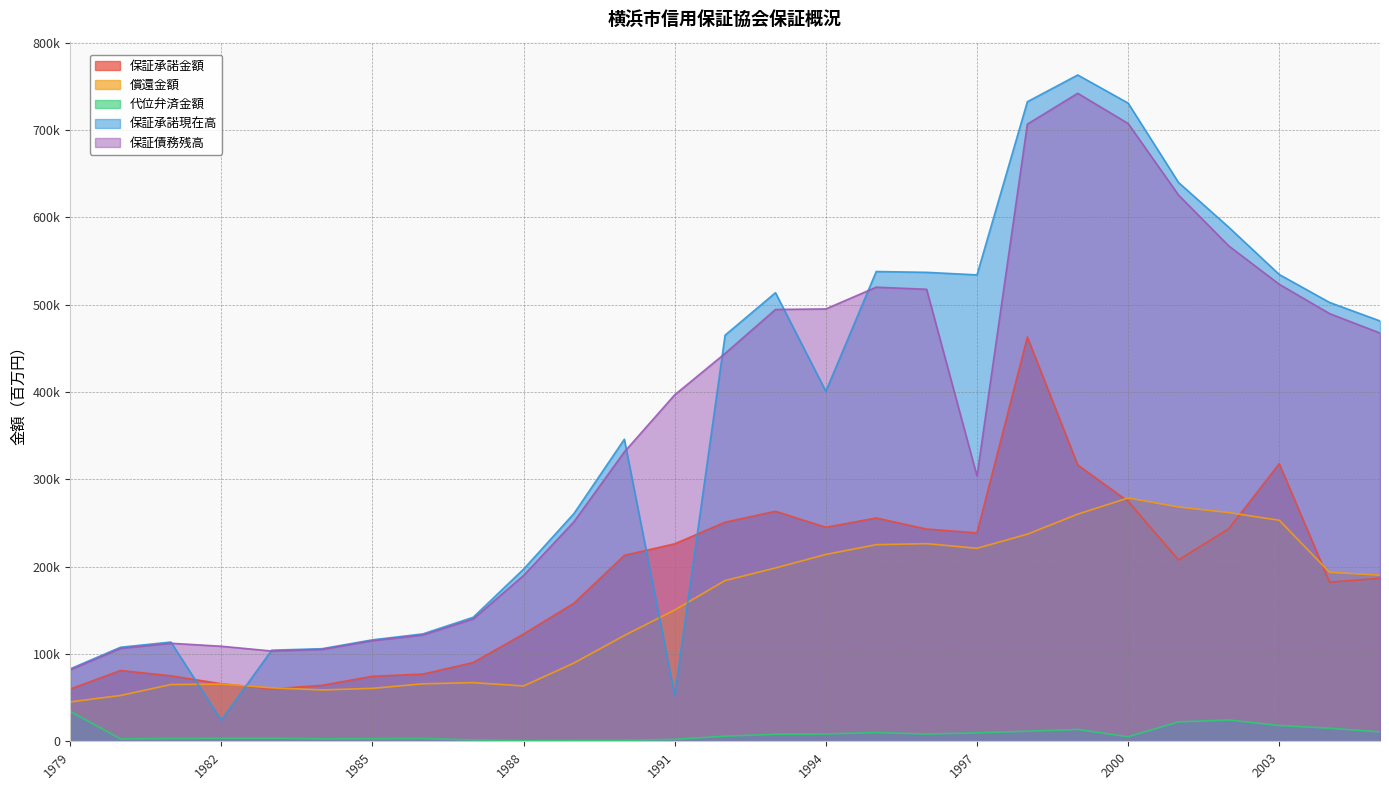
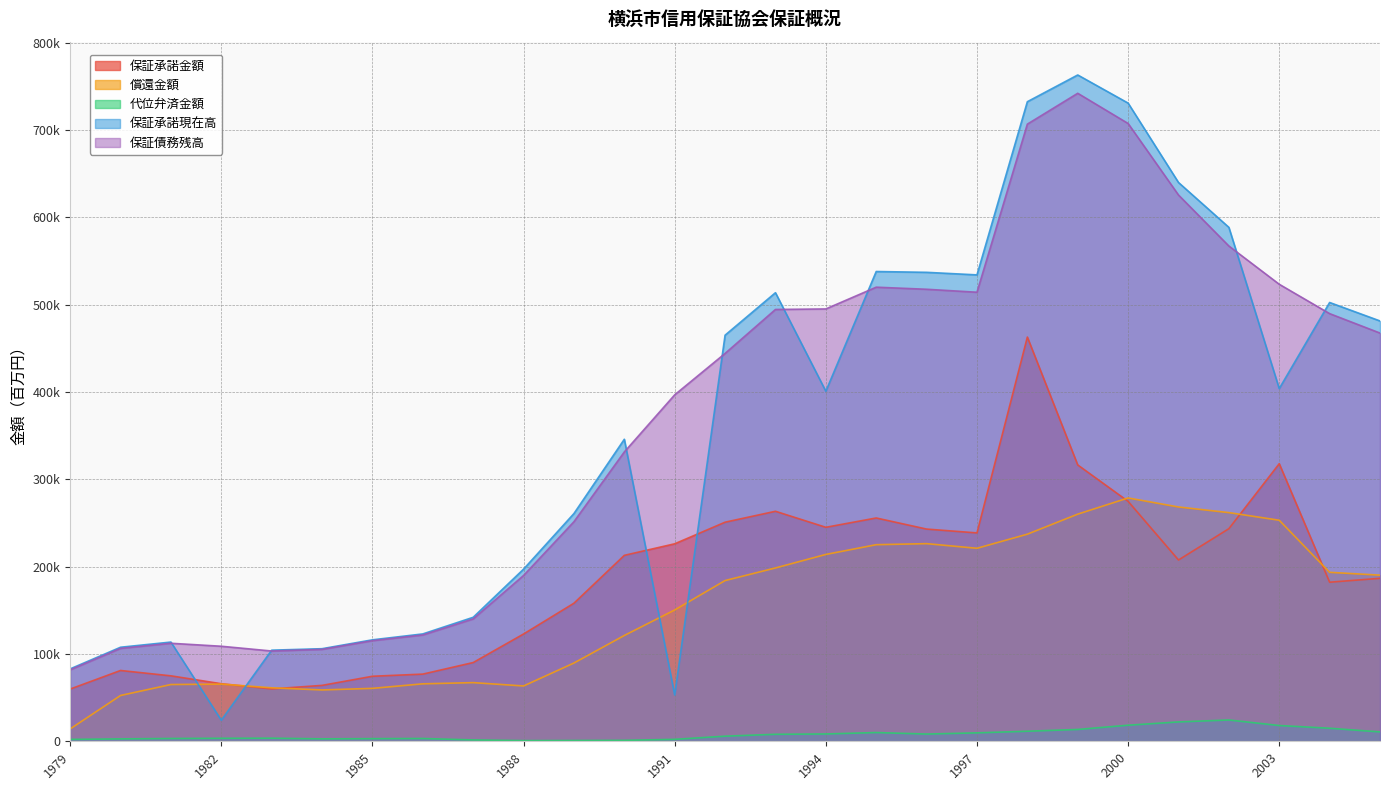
  {
    "保証承諾金額": {
      "1979": 60000,
      "1985": 70000,
      "1988": 120000,
      "1991": 230000,
      "1994": 250000,
      "1997": 240000,
      "2000": 270000,
      "2003": 320000
    },
    "償還金額": {
-     "1979": 50000,
+     "1979": 10000,
      "1985": 60000,
      "1988": 60000,
      "1991": 150000,
      "1994": 210000,
      "1997": 220000,
      "2000": 280000,
      "2003": 250000
    },
    "代位弁済金額": {
-     "1979": 30000,
+     "1979": 0,
      "1982": 0,
      "1985": 0,
      "1988": 0,
      "1991": 0,
      "1994": 10000,
      "1997": 10000,
-     "2000": 10000,
+     "2000": 20000,
      "2003": 20000
    },
    "保証承諾現在高": {
      "1982": 20000,
      "1988": 200000,
      "1991": 50000,
      "1994": 400000,
      "1997": 530000,
      "2000": 730000,
-     "2003": 530000
+     "2003": 400000
    },
    "保証債務残高": {
      "1982": 110000,
      "1988": 190000,
      "1991": 400000,
      "1994": 500000,
-     "1997": 300000,
+     "1997": 510000,
      "2000": 710000,
      "2003": 520000
    }
  }
